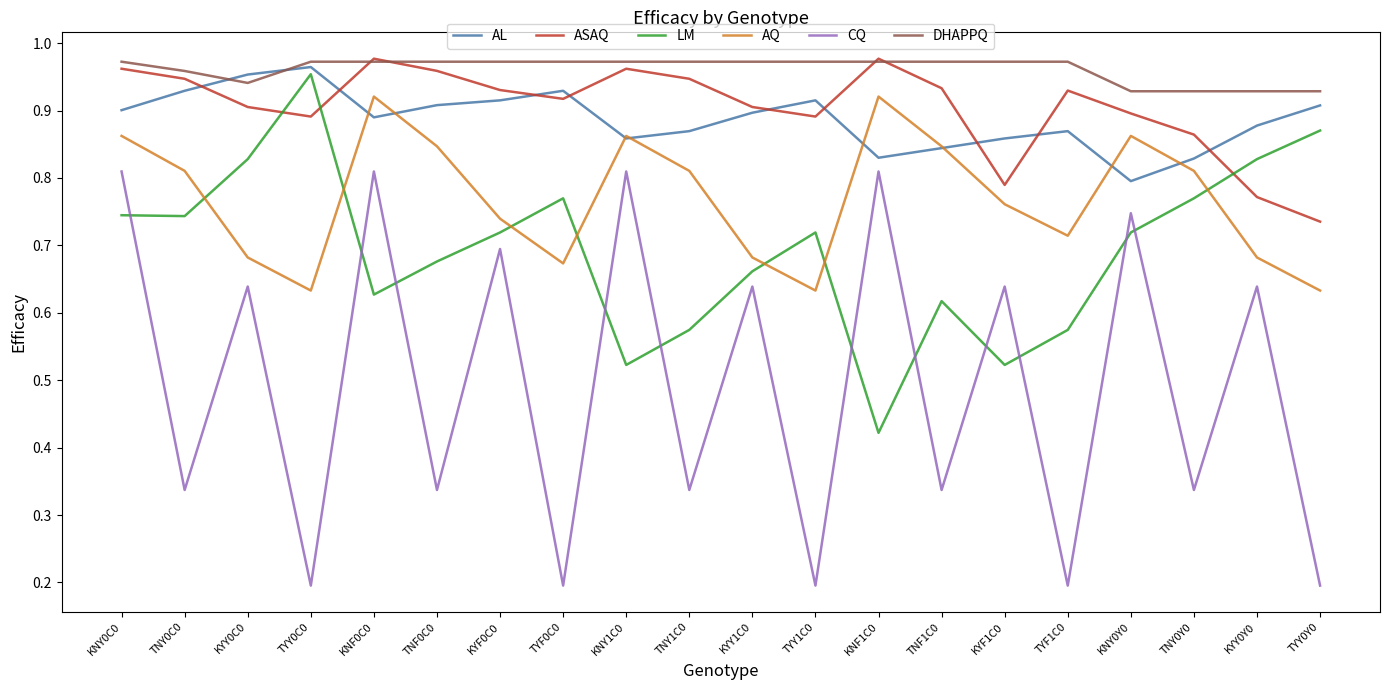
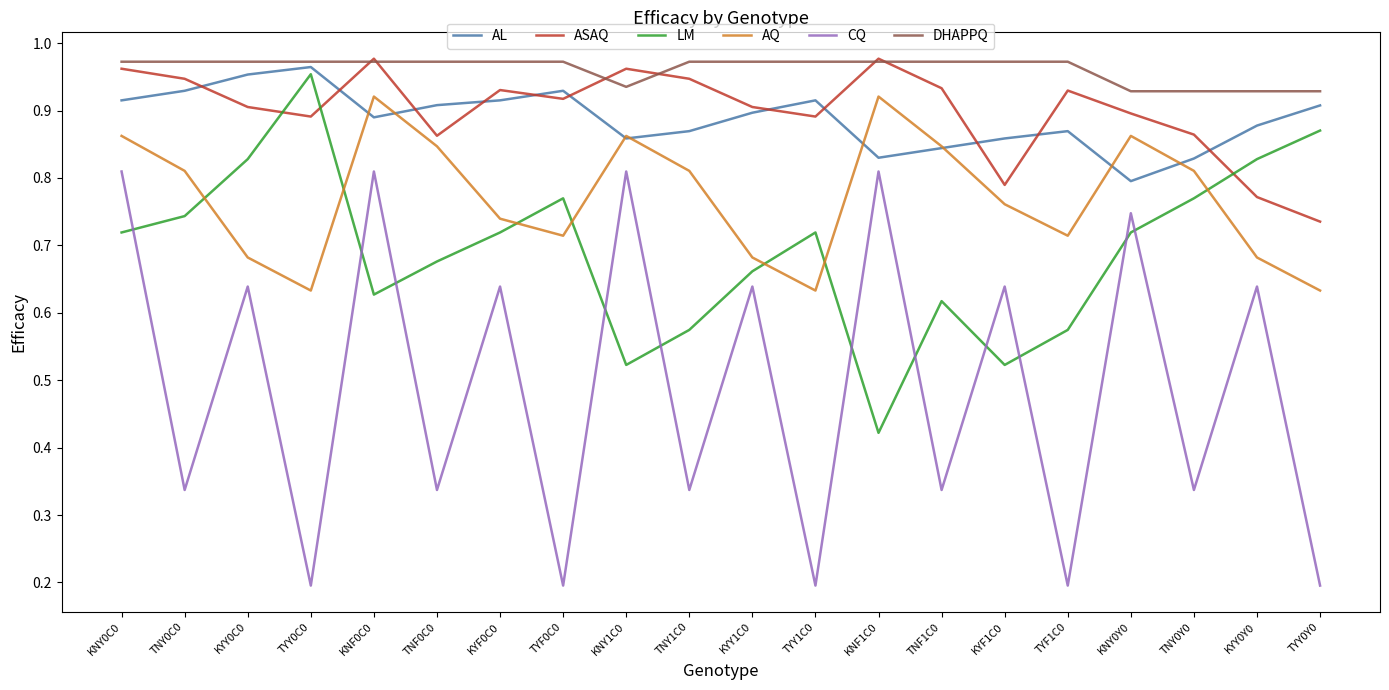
  {
    "AL": {
-     "KNY0C0": 0.90,
+     "KNY0C0": 0.92,
      "TNY0C0": 0.93,
      "KYY0C0": 0.95,
      "TYY0C0": 0.96,
      "KNF0C0": 0.89,
      "TNF0C0": 0.91,
      "KYF0C0": 0.92,
      "TYF0C0": 0.93,
      "TNY1C0": 0.87,
      "KYY1C0": 0.90,
      "TYY1C0": 0.92,
      "KNF1C0": 0.83,
      "KYF1C0": 0.86,
      "TYF1C0": 0.87,
      "KNY0Y0": 0.80,
      "TNY0Y0": 0.83,
      "KYY0Y0": 0.88,
      "TYY0Y0": 0.91
    },
    "ASAQ": {
      "KNY0C0": 0.96,
      "TNY0C0": 0.95,
      "KYY0C0": 0.91,
      "TYY0C0": 0.89,
      "KNF0C0": 0.98,
-     "TNF0C0": 0.96,
+     "TNF0C0": 0.86,
      "KYF0C0": 0.93,
      "TYF0C0": 0.92,
      "KNY1C0": 0.96,
      "TNY1C0": 0.95,
      "KYY1C0": 0.91,
      "TYY1C0": 0.89,
      "KNF1C0": 0.98,
      "TNF1C0": 0.93,
      "KYF1C0": 0.79,
      "TYF1C0": 0.93,
      "KNY0Y0": 0.90,
      "TNY0Y0": 0.86,
      "KYY0Y0": 0.77,
      "TYY0Y0": 0.74
    },
    "LM": {
-     "KNY0C0": 0.74,
+     "KNY0C0": 0.72,
      "TNY0C0": 0.74,
      "KYY0C0": 0.83,
      "TYY0C0": 0.95,
      "KNF0C0": 0.63,
      "TNF0C0": 0.68,
      "KYF0C0": 0.72,
      "TYF0C0": 0.77,
      "KNY1C0": 0.52,
      "TNY1C0": 0.57,
      "KYY1C0": 0.66,
      "TYY1C0": 0.72,
      "KNF1C0": 0.42,
      "TNF1C0": 0.62,
      "KYF1C0": 0.52,
      "TYF1C0": 0.57,
      "KNY0Y0": 0.72,
      "TNY0Y0": 0.77,
      "KYY0Y0": 0.83,
      "TYY0Y0": 0.87
    },
    "AQ": {
      "KNY0C0": 0.86,
      "TNY0C0": 0.81,
      "KYY0C0": 0.68,
      "TYY0C0": 0.63,
      "KNF0C0": 0.92,
      "TNF0C0": 0.85,
      "KYF0C0": 0.74,
-     "TYF0C0": 0.67,
+     "TYF0C0": 0.71,
      "TNY1C0": 0.81,
      "KYY1C0": 0.68,
      "TYY1C0": 0.63,
      "KNF1C0": 0.92,
      "KYF1C0": 0.76,
      "TYF1C0": 0.71,
      "KNY0Y0": 0.86,
      "TNY0Y0": 0.81,
      "KYY0Y0": 0.68,
      "TYY0Y0": 0.63
    },
    "CQ": {
      "KNY0C0": 0.81,
      "TNY0C0": 0.34,
      "KYY0C0": 0.64,
      "TYY0C0": 0.20,
      "KNF0C0": 0.81,
      "TNF0C0": 0.34,
-     "KYF0C0": 0.69,
+     "KYF0C0": 0.64,
      "TYF0C0": 0.20,
      "KNY1C0": 0.81,
      "TNY1C0": 0.34,
      "KYY1C0": 0.64,
      "TYY1C0": 0.20,
      "KNF1C0": 0.81,
      "TNF1C0": 0.34,
      "KYF1C0": 0.64,
      "TYF1C0": 0.20,
      "KNY0Y0": 0.75,
      "TNY0Y0": 0.34,
      "KYY0Y0": 0.64,
      "TYY0Y0": 0.20
    },
    "DHAPPQ": {
      "KNY0C0": 0.97,
-     "TNY0C0": 0.96,
-     "KYY0C0": 0.94,
+     "TNY0C0": 0.97,
+     "KYY0C0": 0.97,
      "TYY0C0": 0.97,
      "KNF0C0": 0.97,
      "TNF0C0": 0.97,
      "KYF0C0": 0.97,
      "TYF0C0": 0.97,
-     "KNY1C0": 0.97,
+     "KNY1C0": 0.94,
      "TNY1C0": 0.97,
      "KYY1C0": 0.97,
      "TYY1C0": 0.97,
      "KNF1C0": 0.97,
      "TNF1C0": 0.97,
      "KYF1C0": 0.97,
      "TYF1C0": 0.97,
      "KNY0Y0": 0.93,
      "TNY0Y0": 0.93,
      "KYY0Y0": 0.93,
      "TYY0Y0": 0.93
    }
  }
